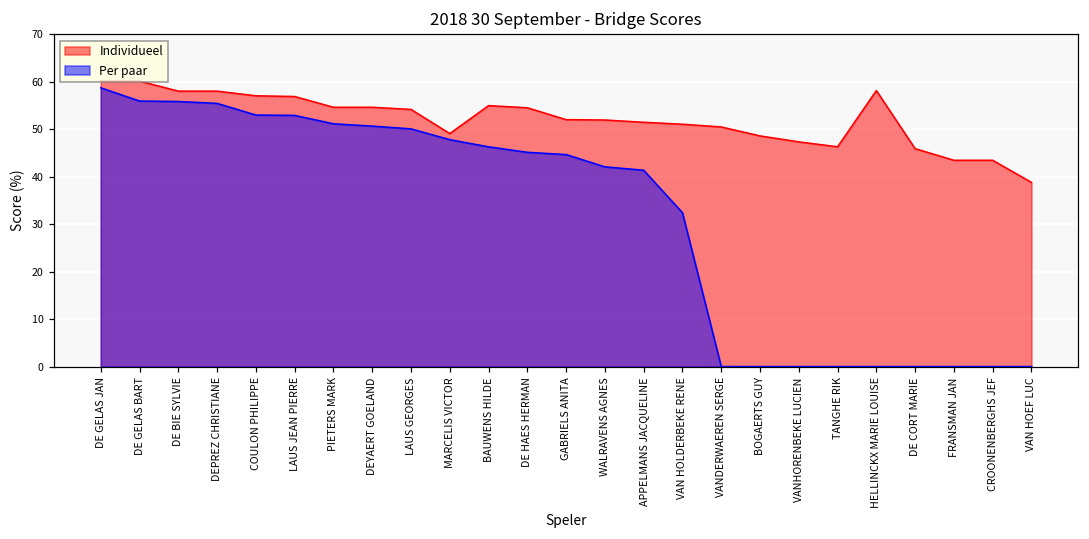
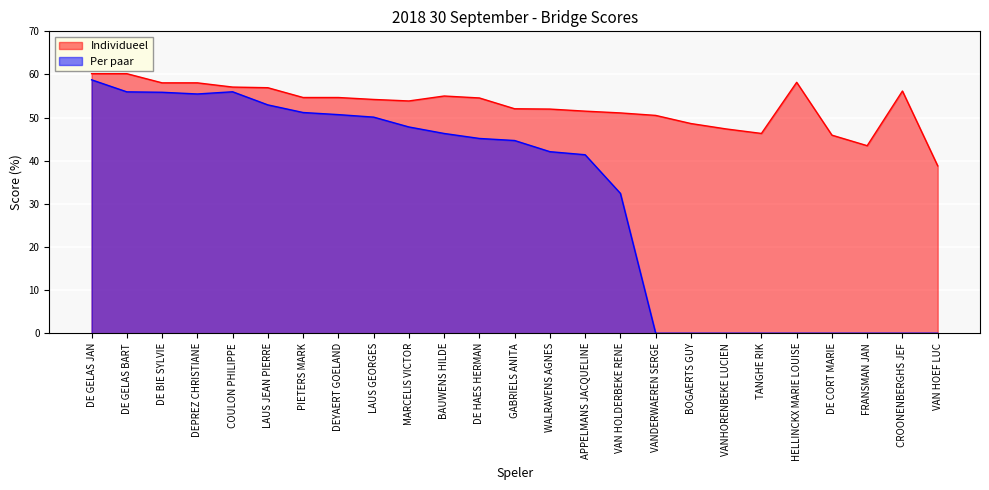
  {
    "Individueel": {
      "DE GELAS JAN": 60,
      "DE GELAS BART": 60,
      "DE BIE SYLVIE": 58,
      "DEPREZ CHRISTIANE": 58,
      "COULON PHILIPPE": 57,
      "LAUS JEAN PIERRE": 57,
      "PIETERS MARK": 55,
      "DEYAERT GOELAND": 55,
      "LAUS GEORGES": 54,
-     "MARCELIS VICTOR": 49,
+     "MARCELIS VICTOR": 54,
      "BAUWENS HILDE": 55,
      "DE HAES HERMAN": 55,
      "GABRIELS ANITA": 52,
      "WALRAVENS AGNES": 52,
      "APPELMANS JACQUELINE": 51,
      "VAN HOLDERBEKE RENE": 51,
      "VANDERWAEREN SERGE": 51,
      "BOGAERTS GUY": 49,
      "VANHORENBEKE LUCIEN": 47,
      "TANGHE RIK": 46,
      "HELLINCKX MARIE LOUISE": 58,
      "DE CORT MARIE": 46,
      "FRANSMAN JAN": 43,
-     "CROONENBERGHS JEF": 43,
+     "CROONENBERGHS JEF": 56,
      "VAN HOEF LUC": 39
    },
    "Per paar": {
      "DE GELAS JAN": 59,
      "DE GELAS BART": 56,
      "DE BIE SYLVIE": 56,
      "DEPREZ CHRISTIANE": 55,
-     "COULON PHILIPPE": 53,
+     "COULON PHILIPPE": 56,
      "LAUS JEAN PIERRE": 53,
      "PIETERS MARK": 51,
      "DEYAERT GOELAND": 51,
      "LAUS GEORGES": 50,
      "MARCELIS VICTOR": 48,
      "BAUWENS HILDE": 46,
      "DE HAES HERMAN": 45,
      "GABRIELS ANITA": 45,
      "WALRAVENS AGNES": 42,
      "APPELMANS JACQUELINE": 41,
      "VAN HOLDERBEKE RENE": 32,
      "VANDERWAEREN SERGE": 0,
      "BOGAERTS GUY": 0,
      "VANHORENBEKE LUCIEN": 0,
      "TANGHE RIK": 0,
      "HELLINCKX MARIE LOUISE": 0,
      "DE CORT MARIE": 0,
      "FRANSMAN JAN": 0,
      "CROONENBERGHS JEF": 0,
      "VAN HOEF LUC": 0
    }
  }
